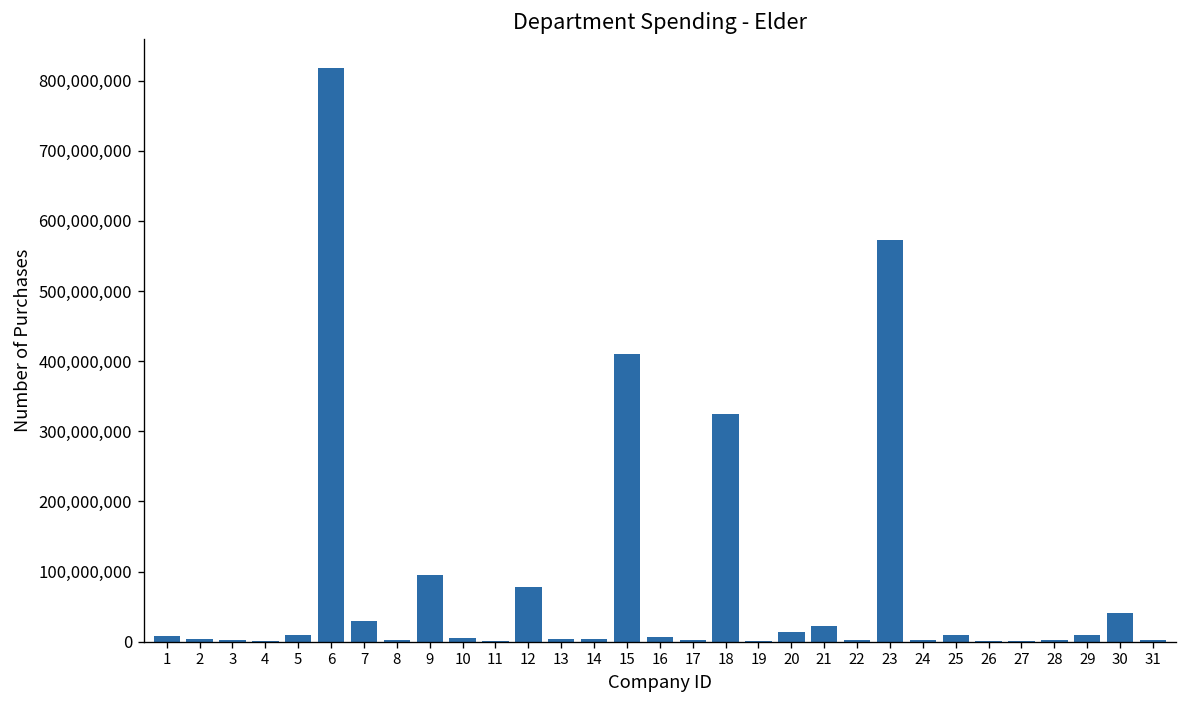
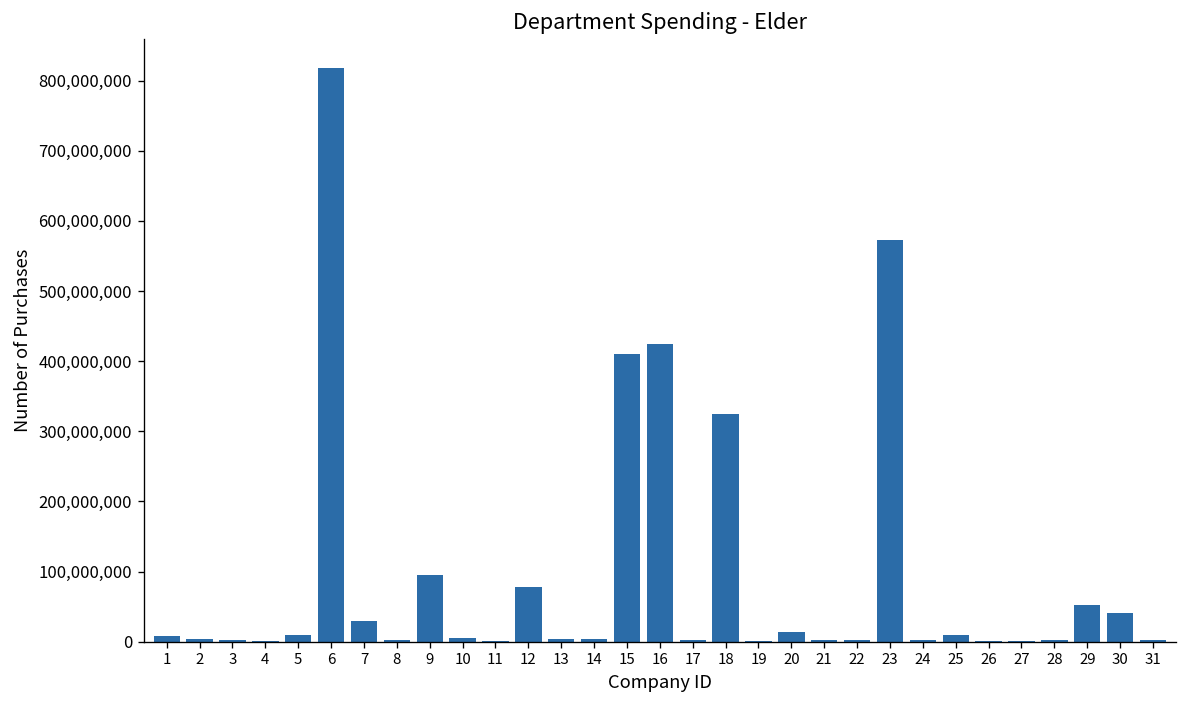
  {
    "1": "10,000,000",
    "5": "10,000,000",
    "6": "820,000,000",
    "7": "30,000,000",
    "9": "90,000,000",
    "10": "0",
    "12": "80,000,000",
    "15": "410,000,000",
-   "16": "10,000,000",
+   "16": "420,000,000",
    "18": "320,000,000",
    "20": "10,000,000",
-   "21": "20,000,000",
+   "21": "0",
    "23": "570,000,000",
    "25": "10,000,000",
-   "29": "10,000,000",
+   "29": "50,000,000",
    "30": "40,000,000"
  }
